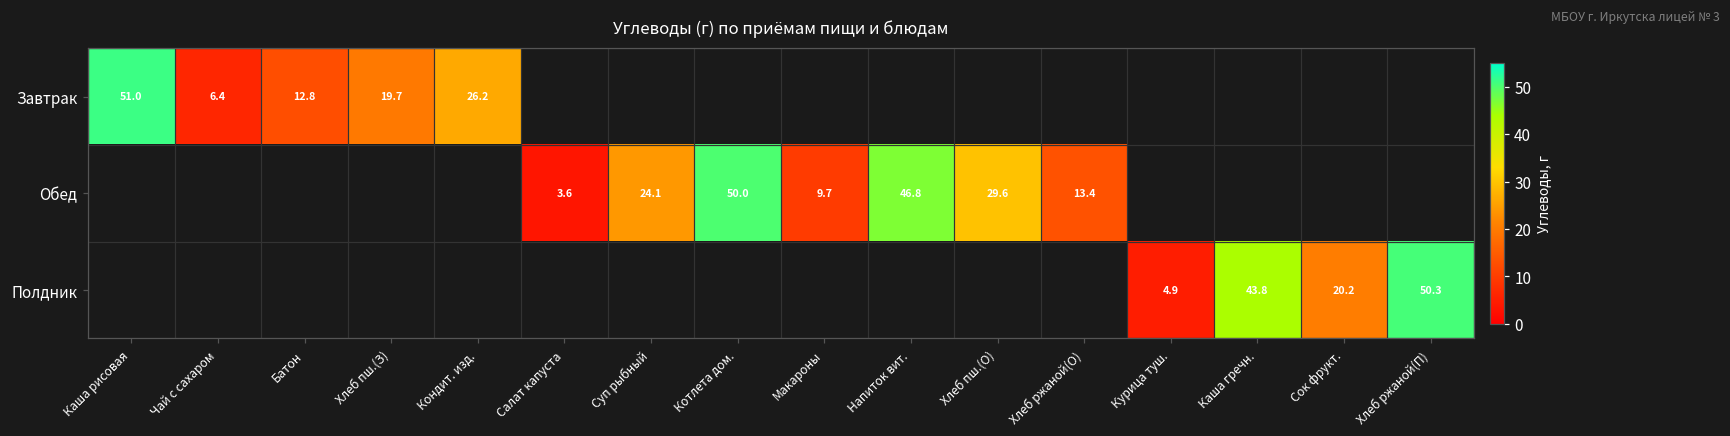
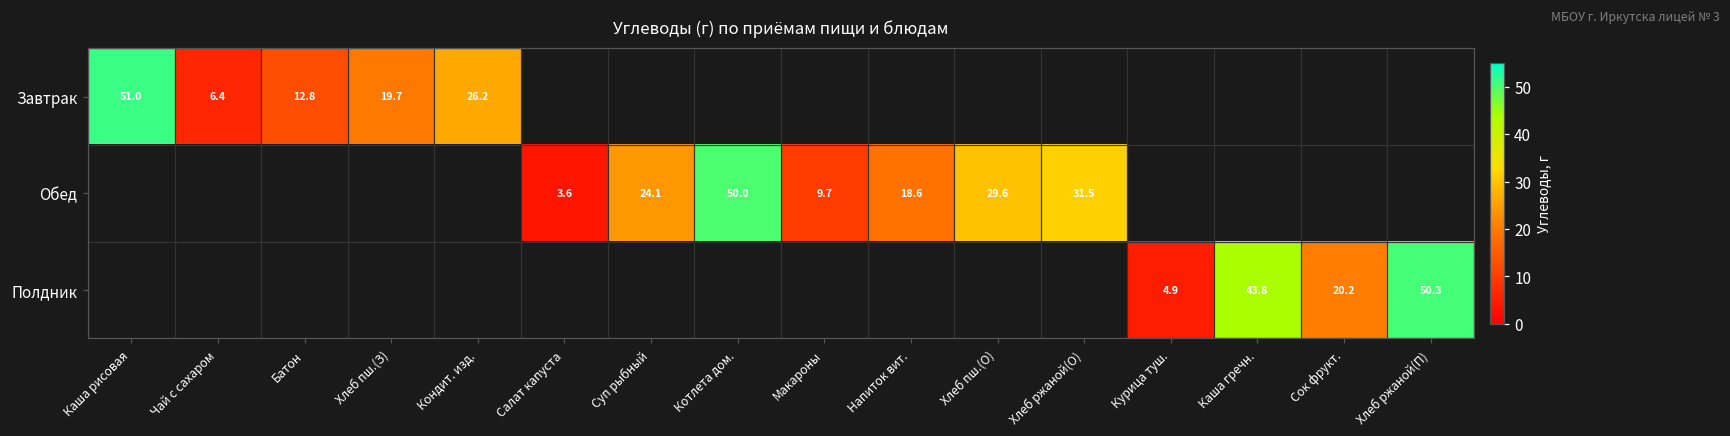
  {
    "Завтрак": {
      "Каша рисовая": 51.0,
      "Чай с сахаром": 6.4,
      "Батон": 12.8,
      "Хлеб пш.(З)": 19.7,
      "Кондит. изд.": 26.2
    },
    "Обед": {
      "Салат капуста": 3.6,
      "Суп рыбный": 24.1,
      "Котлета дом.": 50.0,
      "Макароны": 9.7,
-     "Напиток вит.": 46.8,
+     "Напиток вит.": 18.6,
      "Хлеб пш.(О)": 29.6,
-     "Хлеб ржаной(О)": 13.4
+     "Хлеб ржаной(О)": 31.5
    },
    "Полдник": {
      "Курица туш.": 4.9,
      "Каша гречн.": 43.8,
      "Сок фрукт.": 20.2,
      "Хлеб ржаной(П)": 50.3
    }
  }
